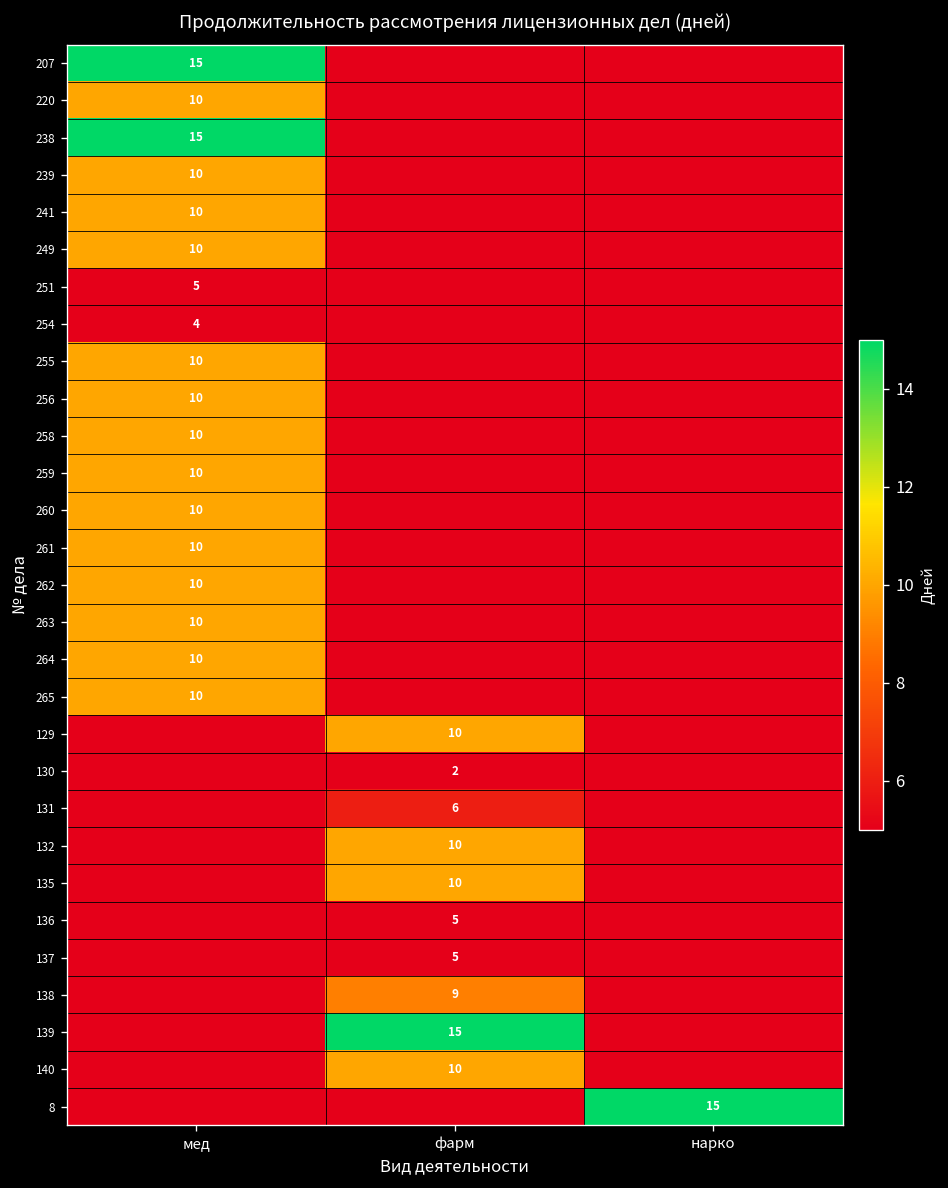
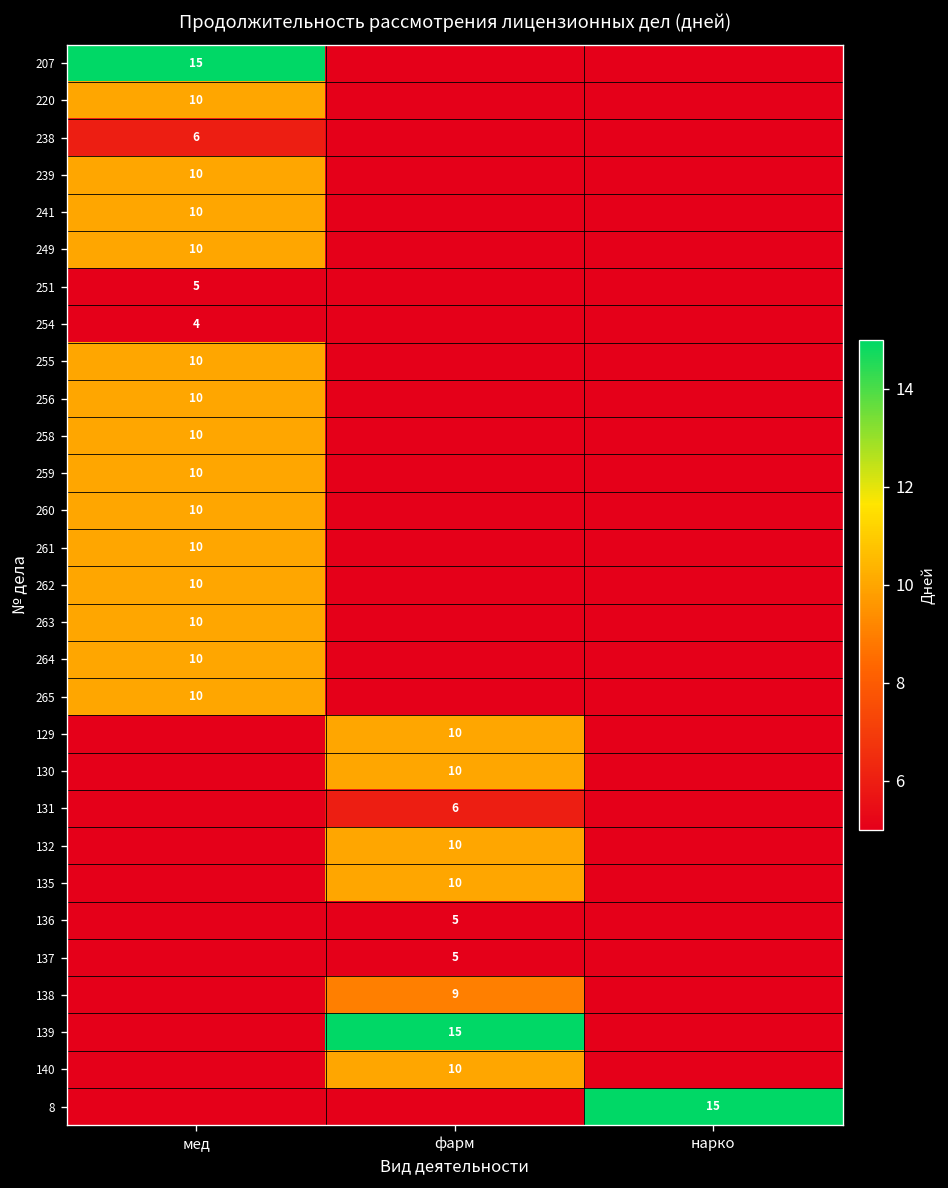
  {
    "207": {
      "мед": 15
    },
    "220": {
      "мед": 10
    },
    "238": {
-     "мед": 15
+     "мед": 6
    },
    "239": {
      "мед": 10
    },
    "241": {
      "мед": 10
    },
    "249": {
      "мед": 10
    },
    "251": {
      "мед": 5
    },
    "254": {
      "мед": 4
    },
    "255": {
      "мед": 10
    },
    "256": {
      "мед": 10
    },
    "258": {
      "мед": 10
    },
    "259": {
      "мед": 10
    },
    "260": {
      "мед": 10
    },
    "261": {
      "мед": 10
    },
    "262": {
      "мед": 10
    },
    "263": {
      "мед": 10
    },
    "264": {
      "мед": 10
    },
    "265": {
      "мед": 10
    },
    "129": {
      "фарм": 10
    },
    "130": {
-     "фарм": 2
+     "фарм": 10
    },
    "131": {
      "фарм": 6
    },
    "132": {
      "фарм": 10
    },
    "135": {
      "фарм": 10
    },
    "136": {
      "фарм": 5
    },
    "137": {
      "фарм": 5
    },
    "138": {
      "фарм": 9
    },
    "139": {
      "фарм": 15
    },
    "140": {
      "фарм": 10
    },
    "8": {
      "нарко": 15
    }
  }
